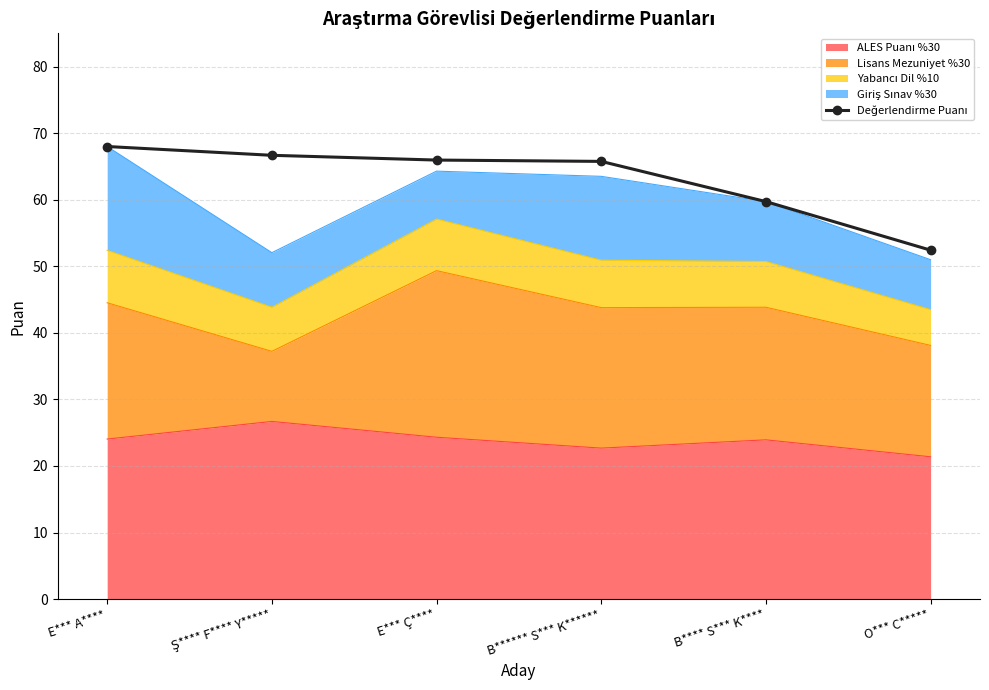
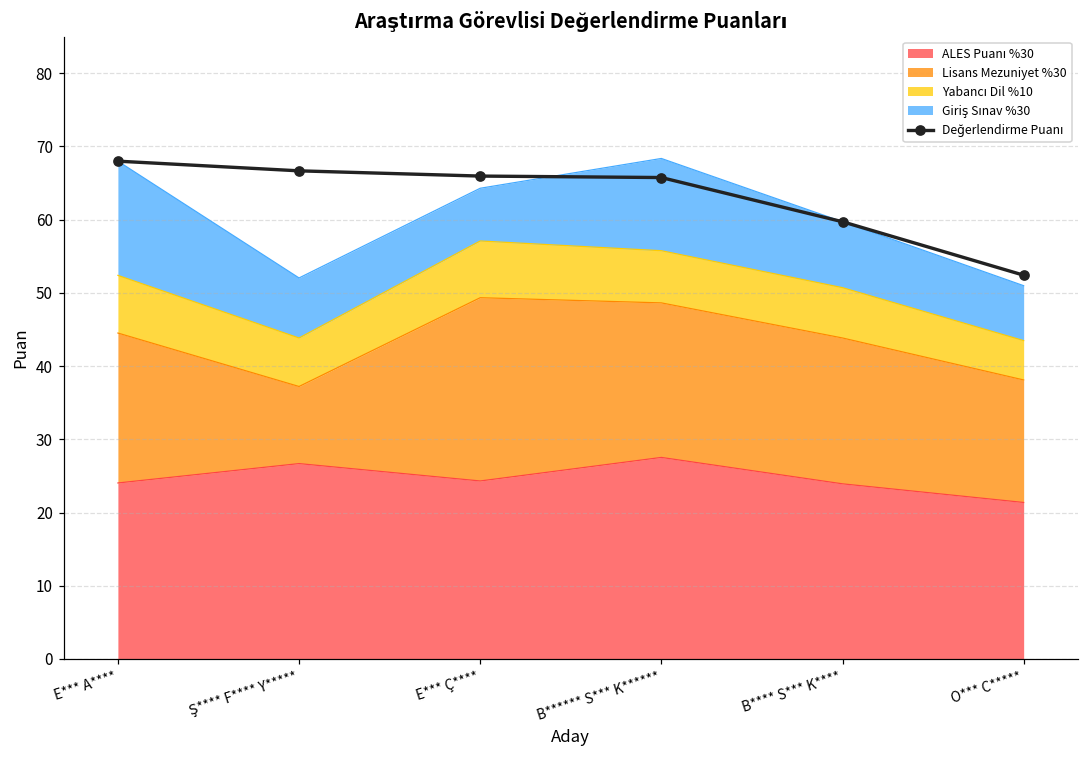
  {
    "ALES Puanı %30": {
      "E*** A****": 24,
      "Ş**** F**** Y*****": 27,
      "E*** Ç****": 24,
-     "B****** S*** K******": 23,
+     "B****** S*** K******": 28,
      "B**** S*** K****": 24,
      "O*** C*****": 21
    },
    "Lisans Mezuniyet %30": {
      "E*** A****": 20,
      "Ş**** F**** Y*****": 11,
      "E*** Ç****": 25,
      "B****** S*** K******": 21,
      "B**** S*** K****": 20,
      "O*** C*****": 17
    },
    "Yabancı Dil %10": {
      "E*** A****": 8,
      "Ş**** F**** Y*****": 7,
      "E*** Ç****": 8,
      "B****** S*** K******": 7,
      "B**** S*** K****": 7,
      "O*** C*****": 5
    },
    "Giriş Sınav %30": {
      "Ş**** F**** Y*****": 8,
      "E*** Ç****": 7,
      "B****** S*** K******": 13,
      "O*** C*****": 8
    },
    "Değerlendirme Puanı": {
      "Ş**** F**** Y*****": 67,
      "E*** Ç****": 66,
      "B****** S*** K******": 66,
      "O*** C*****": 52
    }
  }
